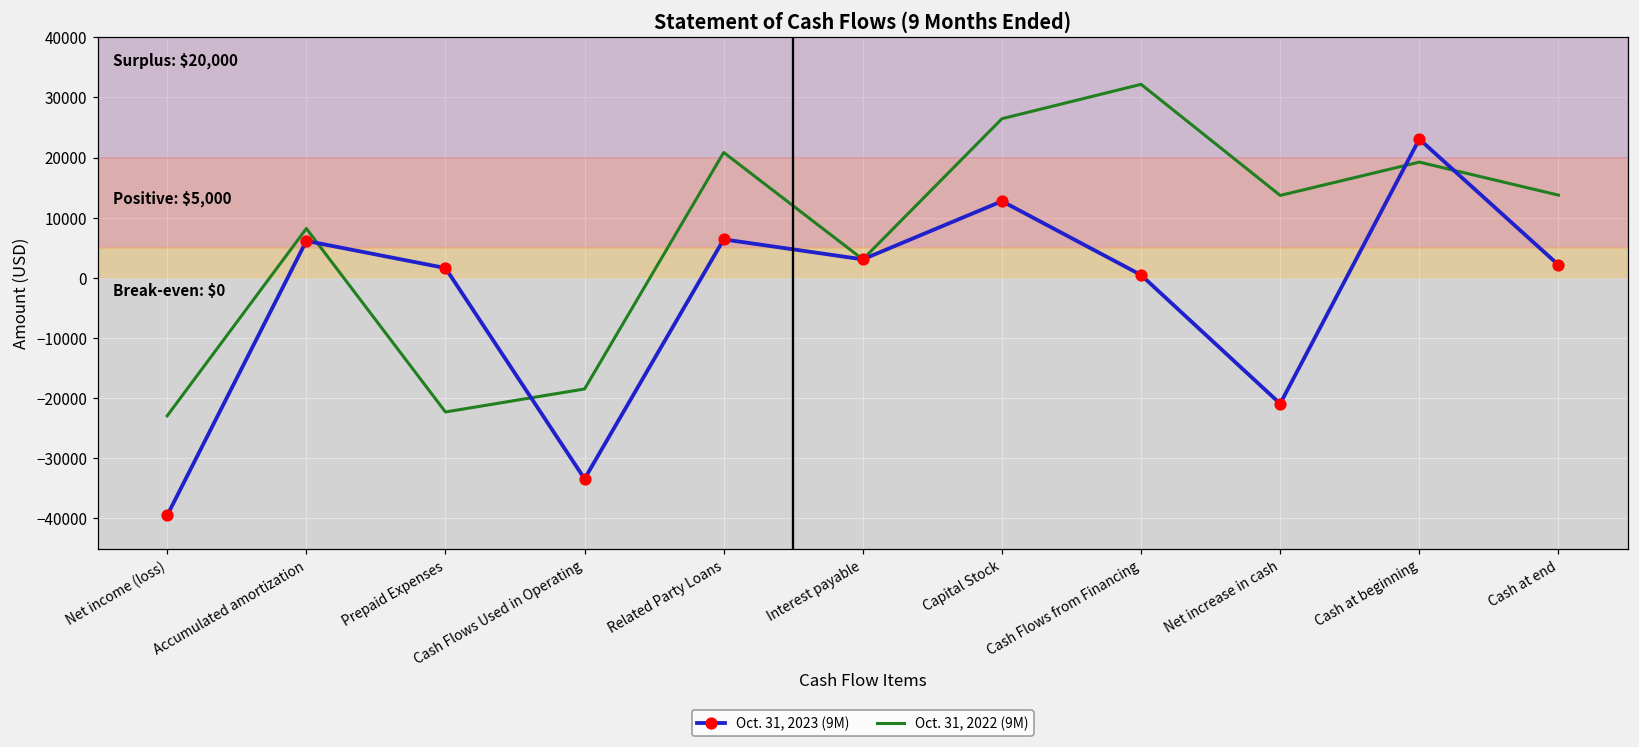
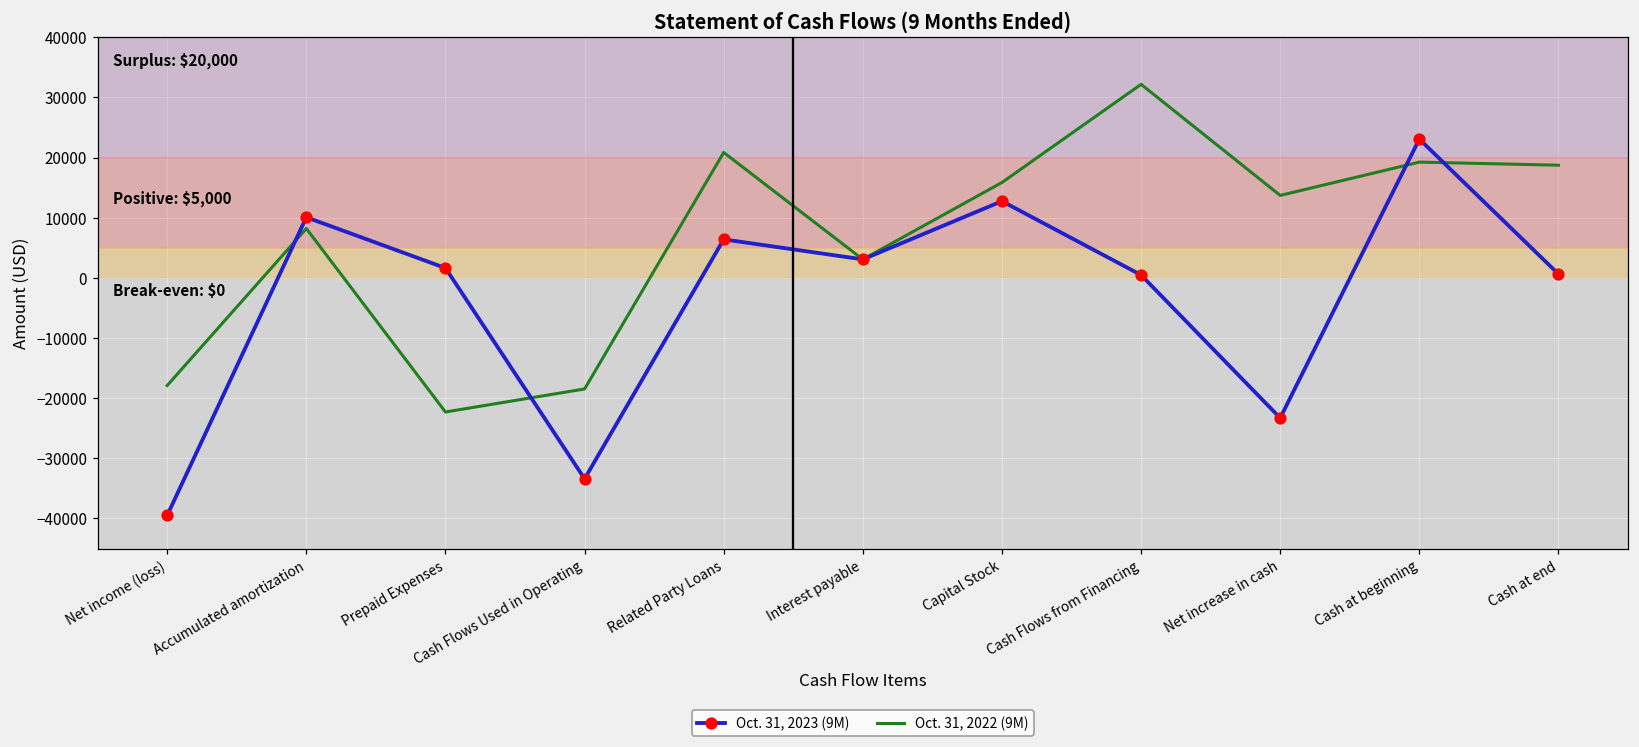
  {
    "Oct. 31, 2023 (9M)": {
      "Net income (loss)": -39000,
-     "Accumulated amortization": 6000,
+     "Accumulated amortization": 10000,
      "Prepaid Expenses": 2000,
      "Cash Flows Used in Operating": -33000,
      "Related Party Loans": 6000,
      "Capital Stock": 13000,
      "Cash Flows from Financing": 0,
-     "Net increase in cash": -21000,
+     "Net increase in cash": -23000,
      "Cash at beginning": 23000,
-     "Cash at end": 2000
+     "Cash at end": 1000
    },
    "Oct. 31, 2022 (9M)": {
-     "Net income (loss)": -23000,
+     "Net income (loss)": -18000,
      "Accumulated amortization": 8000,
      "Prepaid Expenses": -22000,
      "Cash Flows Used in Operating": -18000,
      "Related Party Loans": 21000,
-     "Capital Stock": 26000,
+     "Capital Stock": 16000,
      "Cash Flows from Financing": 32000,
      "Net increase in cash": 14000,
      "Cash at beginning": 19000,
-     "Cash at end": 14000
+     "Cash at end": 19000
    }
  }
